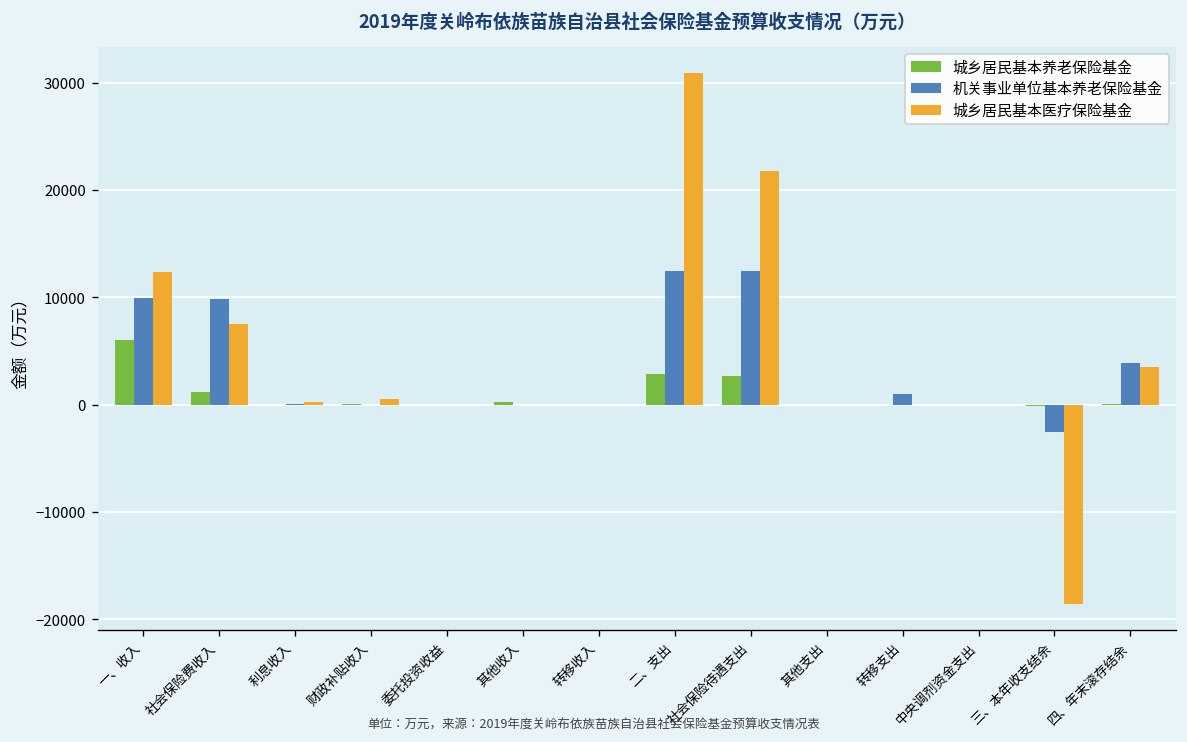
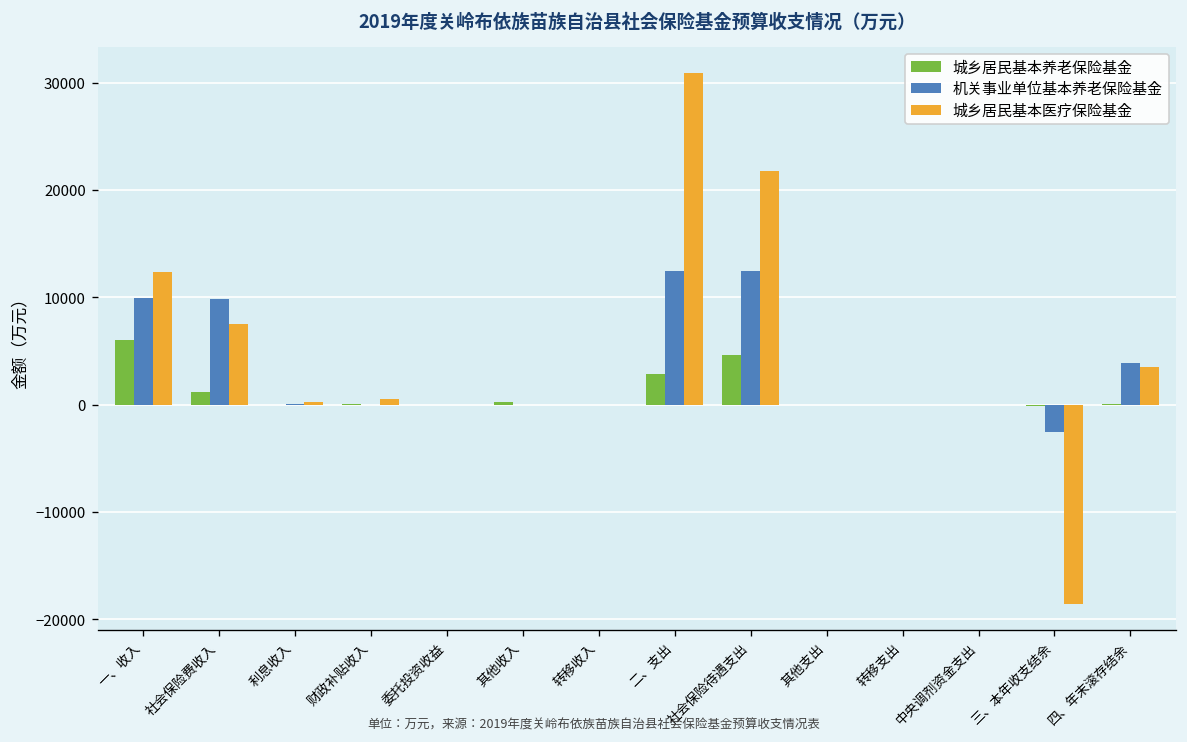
  {
    "城乡居民基本养老保险基金": {
      "一、收入": 6000,
      "社会保险费收入": 1000,
      "委托投资收益": 0,
      "转移收入": 0,
      "二、支出": 3000,
-     "社会保险待遇支出": 3000,
+     "社会保险待遇支出": 5000,
      "其他支出": 0,
      "中央调剂资金支出": 0
    },
    "机关事业单位基本养老保险基金": {
      "一、收入": 10000,
      "社会保险费收入": 10000,
      "财政补贴收入": 0,
      "委托投资收益": 0,
      "二、支出": 12000,
      "社会保险待遇支出": 12000,
      "其他支出": 0,
-     "转移支出": 1000,
+     "转移支出": 0,
      "中央调剂资金支出": 0,
      "三、本年收支结余": -3000,
      "四、年末滚存结余": 4000
    },
    "城乡居民基本医疗保险基金": {
      "一、收入": 12000,
      "社会保险费收入": 7000,
      "财政补贴收入": 1000,
      "委托投资收益": 0,
      "其他收入": 0,
      "转移收入": 0,
      "二、支出": 31000,
      "社会保险待遇支出": 22000,
      "其他支出": 0,
      "转移支出": 0,
      "中央调剂资金支出": 0,
      "三、本年收支结余": -19000,
      "四、年末滚存结余": 4000
    }
  }
